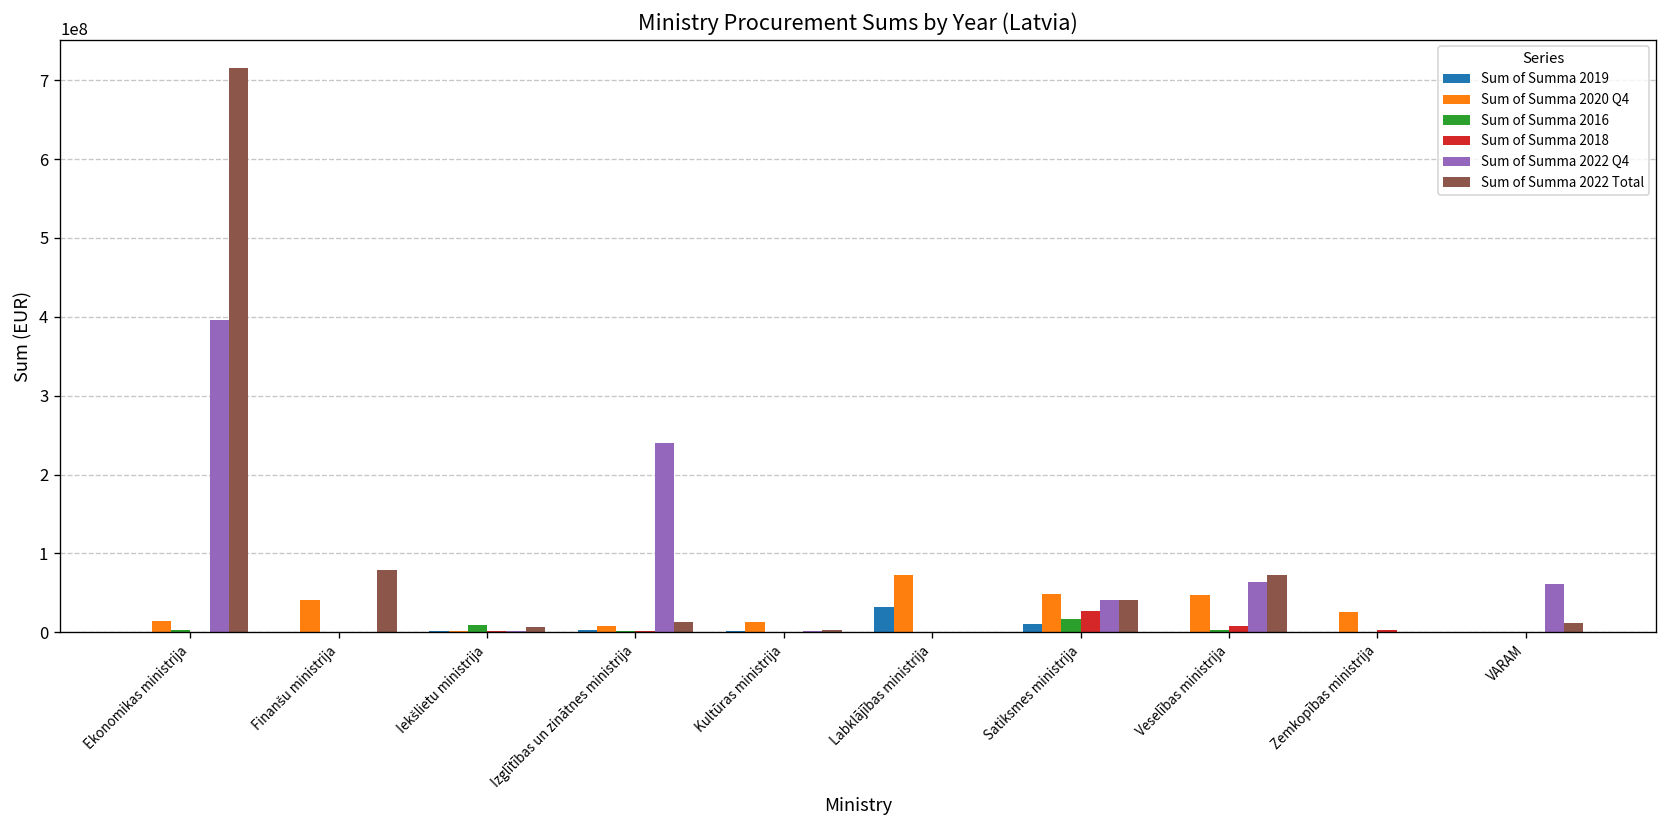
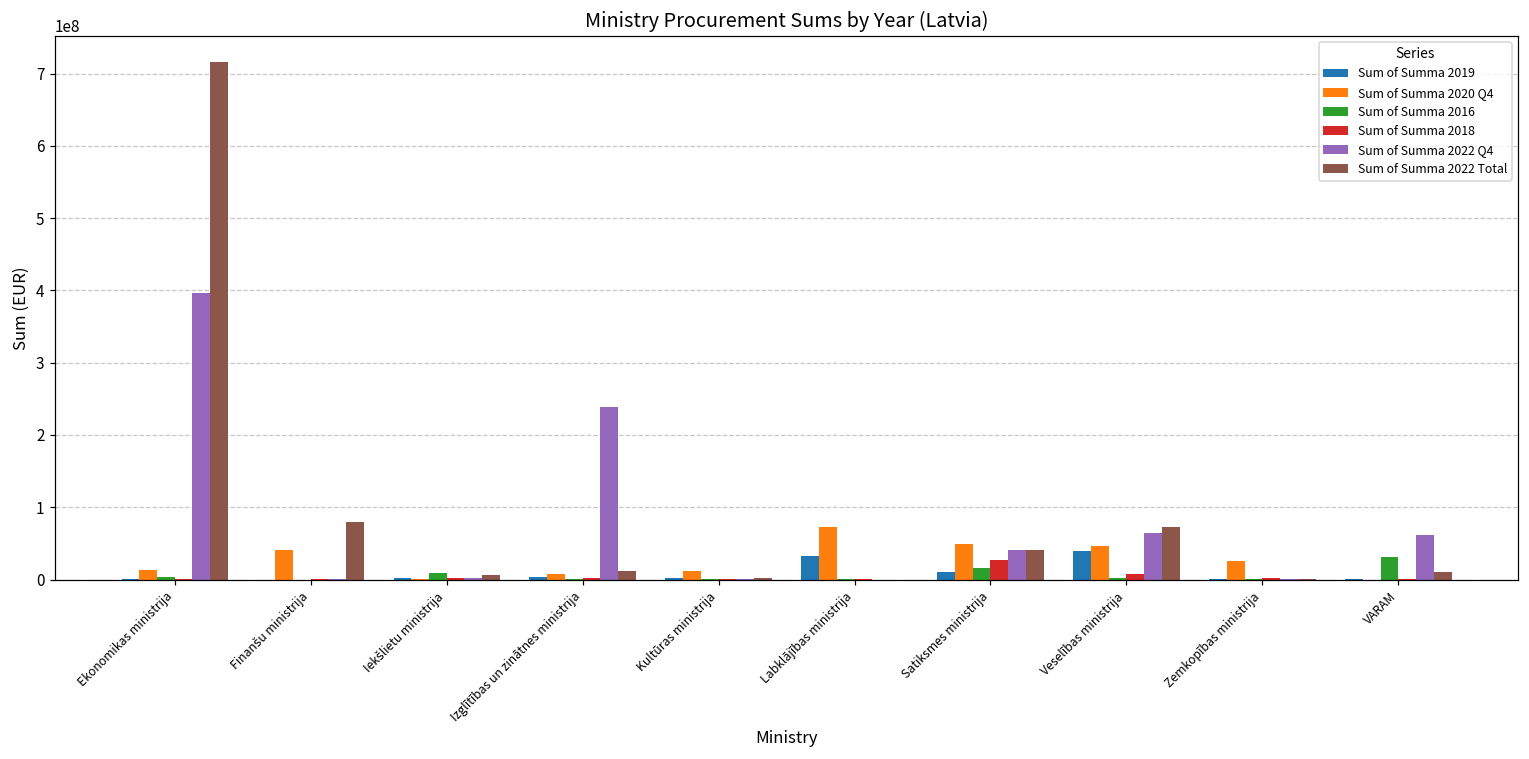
  {
    "Sum of Summa 2019": {
      "Labklājības ministrija": 30000000,
      "Satiksmes ministrija": 10000000,
-     "Veselības ministrija": 0
+     "Veselības ministrija": 40000000
    },
    "Sum of Summa 2020 Q4": {
      "Ekonomikas ministrija": 10000000,
      "Finanšu ministrija": 40000000,
      "Izglītības un zinātnes ministrija": 10000000,
      "Kultūras ministrija": 10000000,
      "Labklājības ministrija": 70000000,
      "Satiksmes ministrija": 50000000,
      "Veselības ministrija": 50000000,
      "Zemkopības ministrija": 30000000
    },
    "Sum of Summa 2016": {
      "Iekšlietu ministrija": 10000000,
      "Satiksmes ministrija": 20000000,
-     "VARAM": 0
+     "VARAM": 30000000
    },
    "Sum of Summa 2018": {
      "Satiksmes ministrija": 30000000,
      "Veselības ministrija": 10000000
    },
    "Sum of Summa 2022 Q4": {
      "Ekonomikas ministrija": 400000000,
      "Izglītības un zinātnes ministrija": 240000000,
      "Satiksmes ministrija": 40000000,
      "Veselības ministrija": 60000000,
      "VARAM": 60000000
    },
    "Sum of Summa 2022 Total": {
      "Ekonomikas ministrija": 720000000,
      "Finanšu ministrija": 80000000,
      "Iekšlietu ministrija": 10000000,
      "Izglītības un zinātnes ministrija": 10000000,
      "Satiksmes ministrija": 40000000,
      "Veselības ministrija": 70000000,
      "VARAM": 10000000
    }
  }
